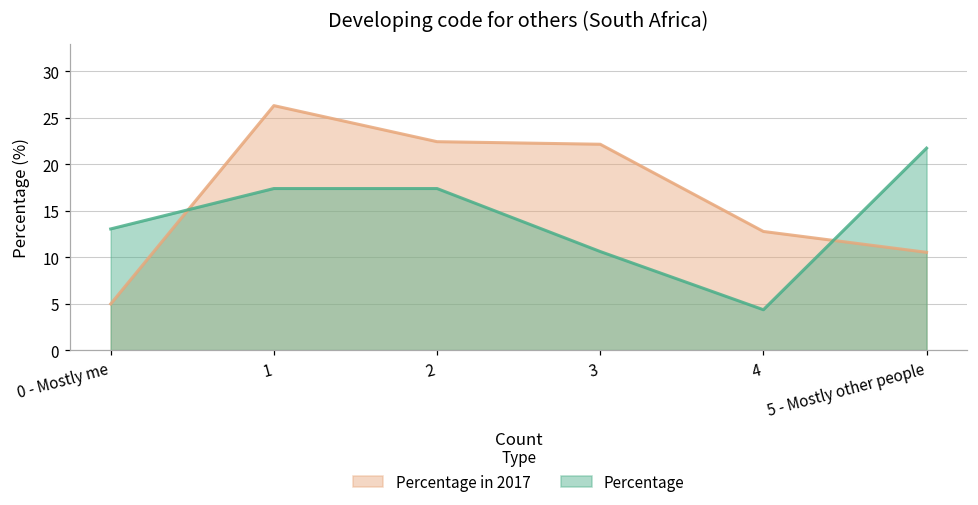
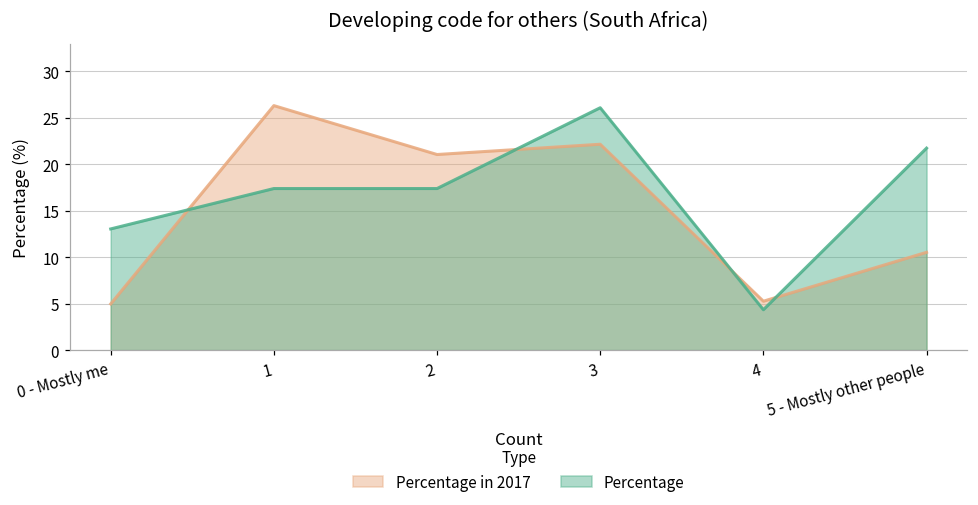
  {
    "Percentage in 2017": {
      "0 - Mostly me": 5,
      "1": 26,
-     "2": 22,
+     "2": 21,
      "3": 22,
-     "4": 13,
+     "4": 5,
      "5 - Mostly other people": 11
    },
    "Percentage": {
      "0 - Mostly me": 13,
      "1": 17,
      "2": 17,
-     "3": 11,
+     "3": 26,
      "4": 4,
      "5 - Mostly other people": 22
    }
  }
